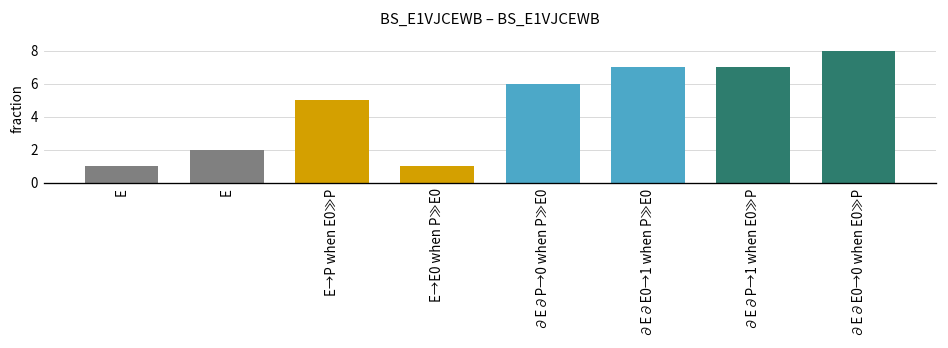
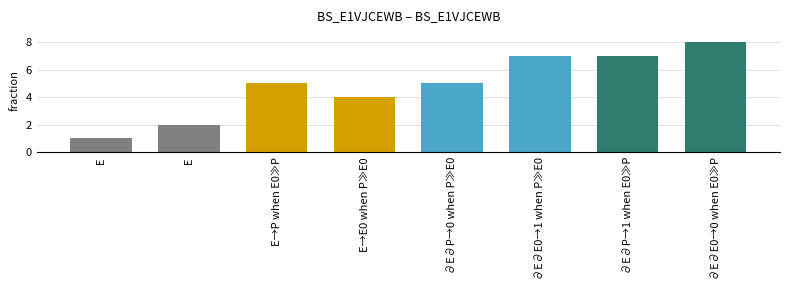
  {
    "E→P when E0≫P": 5,
-   "E→E0 when P≫E0": 1,
-   "∂E∂P→0 when P≫E0": 6,
+   "E→E0 when P≫E0": 4,
+   "∂E∂P→0 when P≫E0": 5,
    "∂E∂E0→1 when P≫E0": 7,
    "∂E∂P→1 when E0≫P": 7,
    "∂E∂E0→0 when E0≫P": 8
  }
